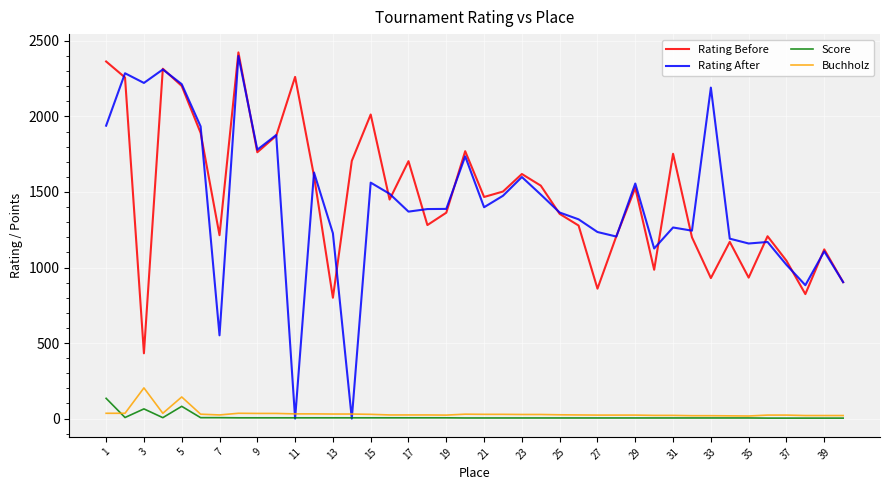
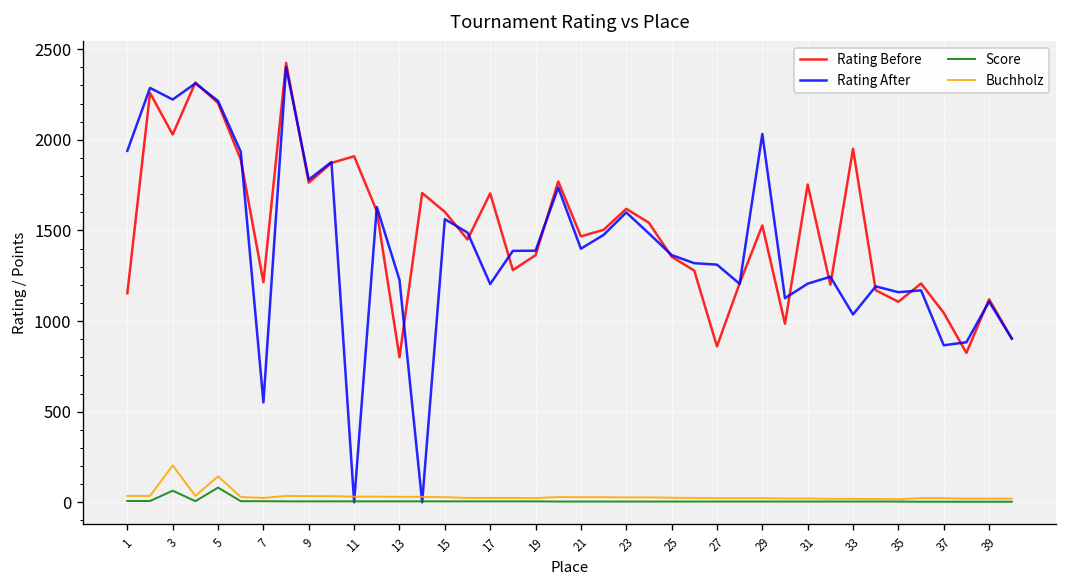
  {
    "Rating Before": {
-     "1": 2360,
-     "3": 430,
+     "1": 1150,
+     "3": 2030,
      "7": 1210,
      "9": 1760,
-     "11": 2260,
+     "11": 1910,
      "13": 800,
-     "15": 2010,
+     "15": 1600,
      "17": 1700,
      "19": 1360,
      "21": 1470,
      "23": 1620,
      "27": 860,
      "29": 1530,
      "31": 1750,
-     "33": 930,
-     "35": 930,
+     "33": 1950,
+     "35": 1110,
      "37": 1050
    },
    "Rating After": {
      "1": 1940,
      "3": 2220,
      "7": 550,
      "9": 1780,
      "13": 1230,
      "15": 1560,
-     "17": 1370,
+     "17": 1200,
      "19": 1390,
      "21": 1400,
      "23": 1600,
-     "27": 1240,
-     "29": 1560,
-     "31": 1270,
-     "33": 2190,
+     "27": 1310,
+     "29": 2030,
+     "31": 1210,
+     "33": 1040,
      "35": 1160,
-     "37": 1020
+     "37": 870
    },
    "Score": {
-     "1": 130,
+     "1": 10,
      "3": 60,
      "5": 80,
      "7": 10,
      "9": 10,
      "13": 10,
      "15": 10,
      "17": 10,
      "19": 10,
      "21": 0,
      "23": 0,
      "25": 0,
      "27": 0,
      "29": 0,
      "31": 0,
      "37": 0,
      "39": 0
    },
    "Buchholz": {
      "1": 40,
      "3": 200,
      "5": 140,
      "7": 20,
      "9": 30,
      "11": 30,
      "13": 30,
      "15": 30,
      "17": 20,
      "19": 20,
      "21": 30,
      "23": 30,
      "25": 30,
      "27": 20,
      "29": 20,
      "31": 20,
      "37": 20,
      "39": 20
    }
  }
